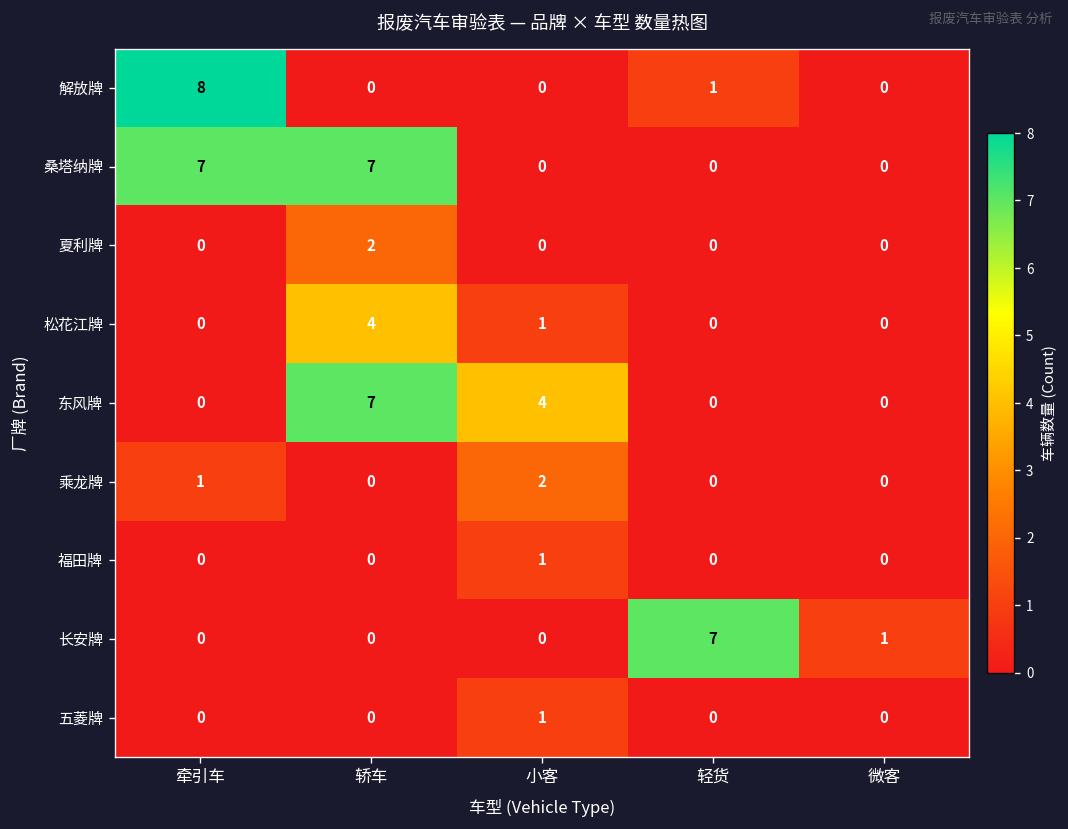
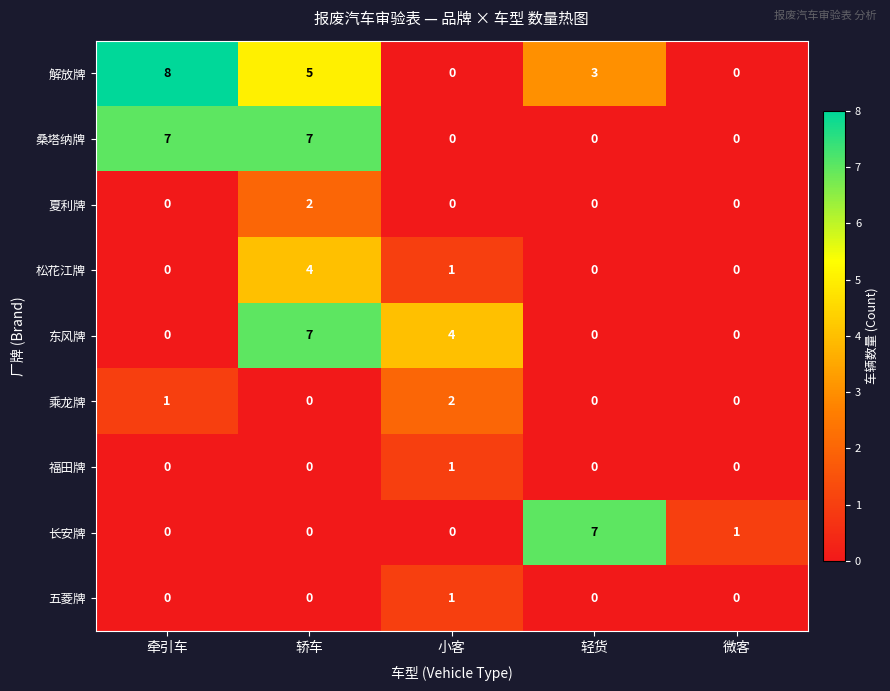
  {
    "解放牌": {
      "牵引车": 8,
-     "轿车": 0,
+     "轿车": 5,
      "小客": 0,
-     "轻货": 1,
+     "轻货": 3,
      "微客": 0
    },
    "桑塔纳牌": {
      "牵引车": 7,
      "轿车": 7,
      "小客": 0,
      "轻货": 0,
      "微客": 0
    },
    "夏利牌": {
      "牵引车": 0,
      "轿车": 2,
      "小客": 0,
      "轻货": 0,
      "微客": 0
    },
    "松花江牌": {
      "牵引车": 0,
      "轿车": 4,
      "小客": 1,
      "轻货": 0,
      "微客": 0
    },
    "东风牌": {
      "牵引车": 0,
      "轿车": 7,
      "小客": 4,
      "轻货": 0,
      "微客": 0
    },
    "乘龙牌": {
      "牵引车": 1,
      "轿车": 0,
      "小客": 2,
      "轻货": 0,
      "微客": 0
    },
    "福田牌": {
      "牵引车": 0,
      "轿车": 0,
      "小客": 1,
      "轻货": 0,
      "微客": 0
    },
    "长安牌": {
      "牵引车": 0,
      "轿车": 0,
      "小客": 0,
      "轻货": 7,
      "微客": 1
    },
    "五菱牌": {
      "牵引车": 0,
      "轿车": 0,
      "小客": 1,
      "轻货": 0,
      "微客": 0
    }
  }
